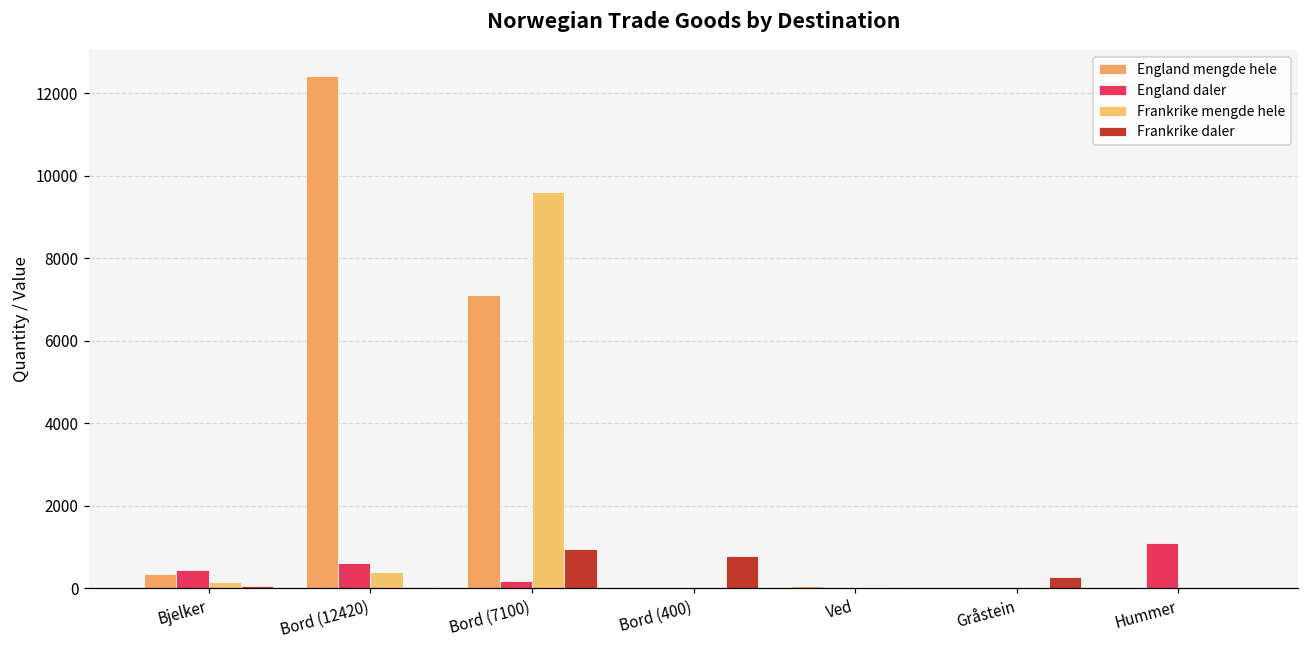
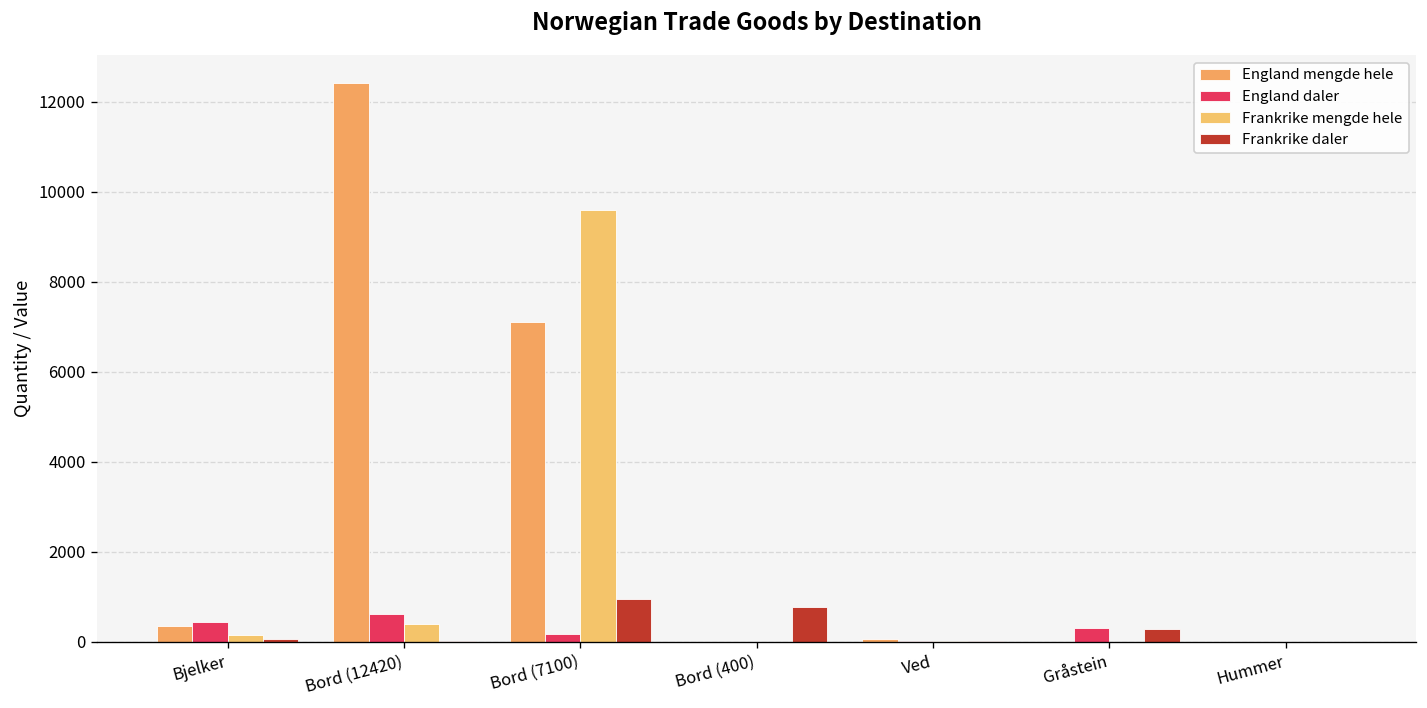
  {
    "England daler": {
      "Bjelker": 400,
      "Bord (12420)": 600,
      "Bord (7100)": 200,
      "Bord (400)": 0,
-     "Gråstein": 0,
-     "Hummer": 1100
+     "Gråstein": 300,
+     "Hummer": 0
    },
    "Frankrike daler": {
      "Bord (7100)": 900,
      "Bord (400)": 800,
      "Gråstein": 300,
      "Hummer": 0
    }
  }
